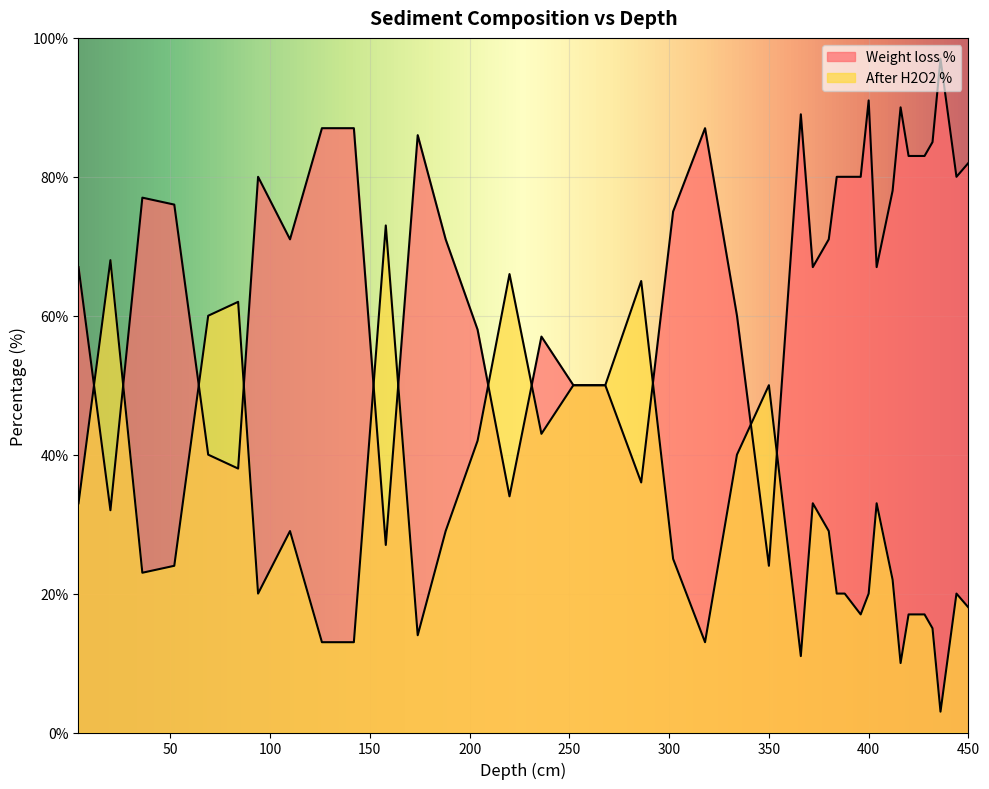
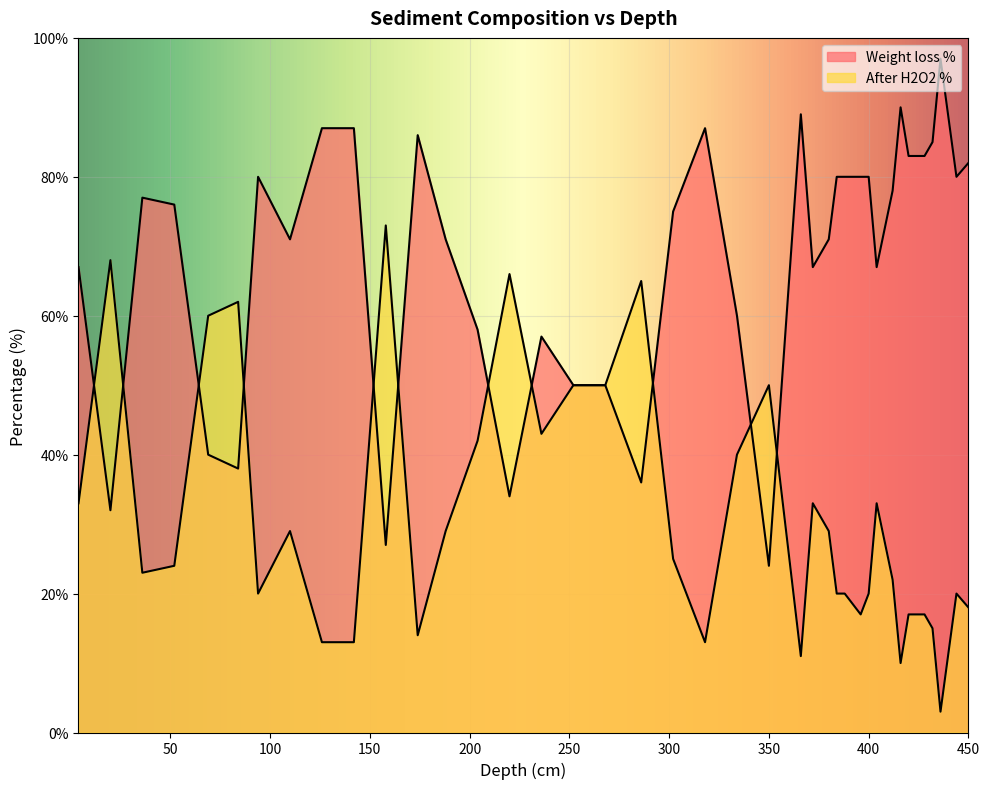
  {
    "Weight loss %": {
      "350": "24%",
-     "400": "91%",
+     "400": "80%",
      "450": "82%"
    },
    "After H2O2 %": {
      "350": "50%",
      "400": "20%",
      "450": "18%"
    }
  }
